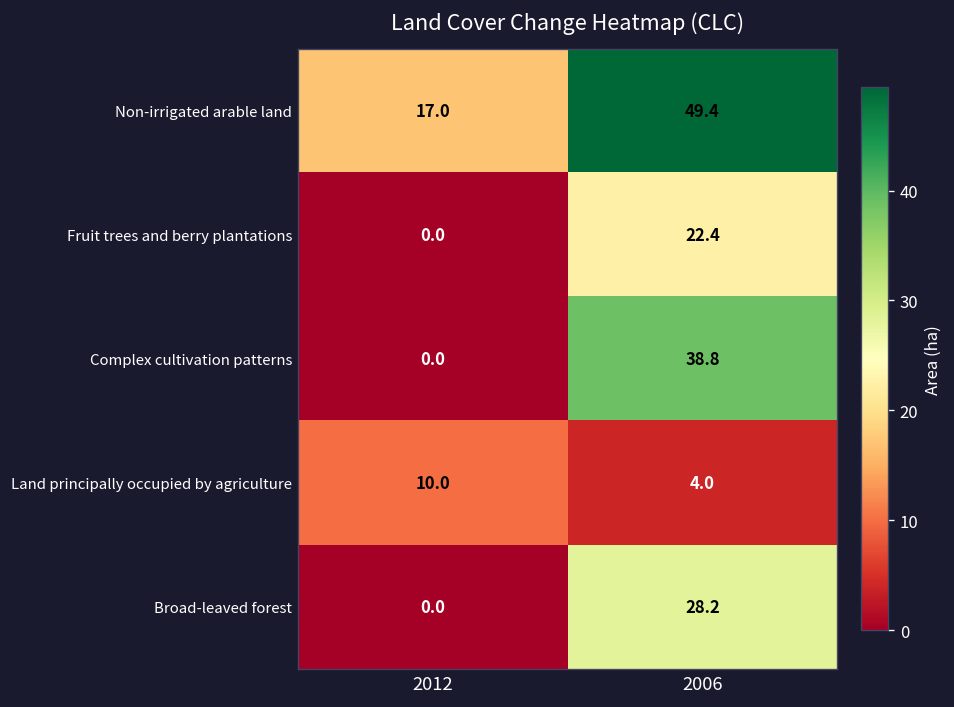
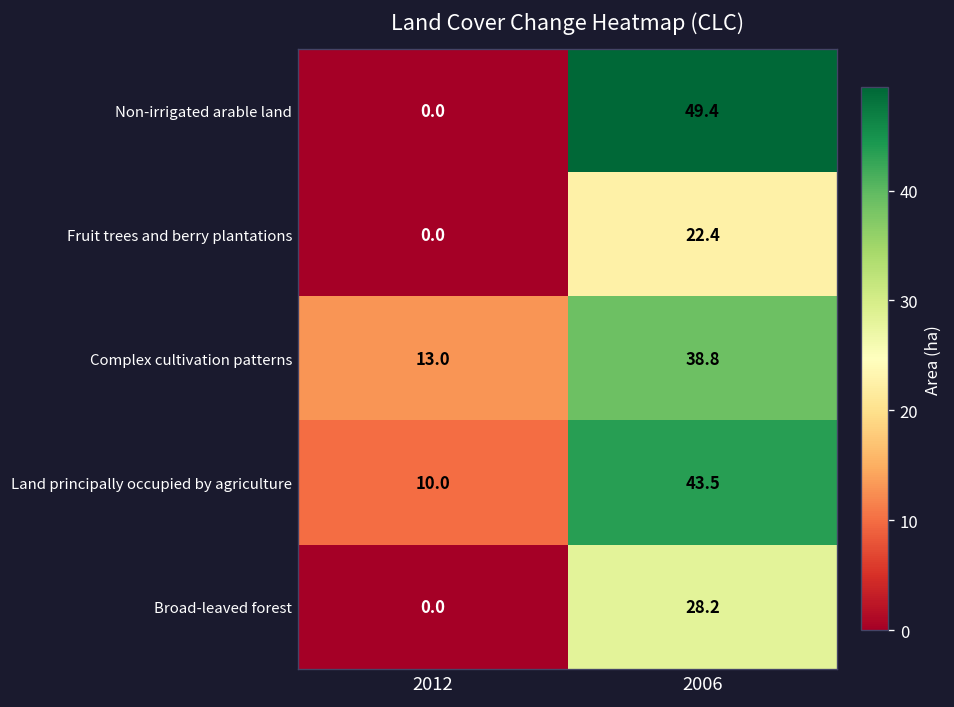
  {
    "Non-irrigated arable land": {
-     "2012": 17.0,
+     "2012": 0.0,
      "2006": 49.4
    },
    "Fruit trees and berry plantations": {
      "2012": 0.0,
      "2006": 22.4
    },
    "Complex cultivation patterns": {
-     "2012": 0.0,
+     "2012": 13.0,
      "2006": 38.8
    },
    "Land principally occupied by agriculture": {
      "2012": 10.0,
-     "2006": 4.0
+     "2006": 43.5
    },
    "Broad-leaved forest": {
      "2012": 0.0,
      "2006": 28.2
    }
  }
